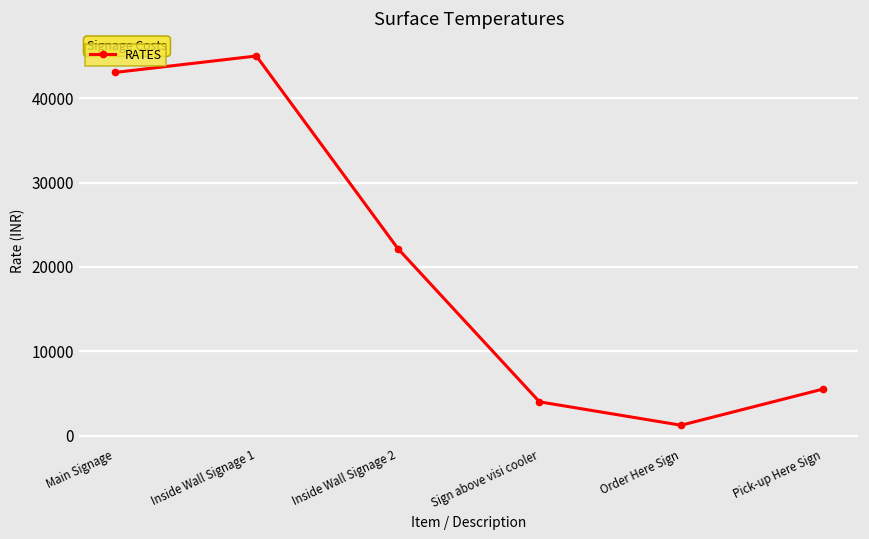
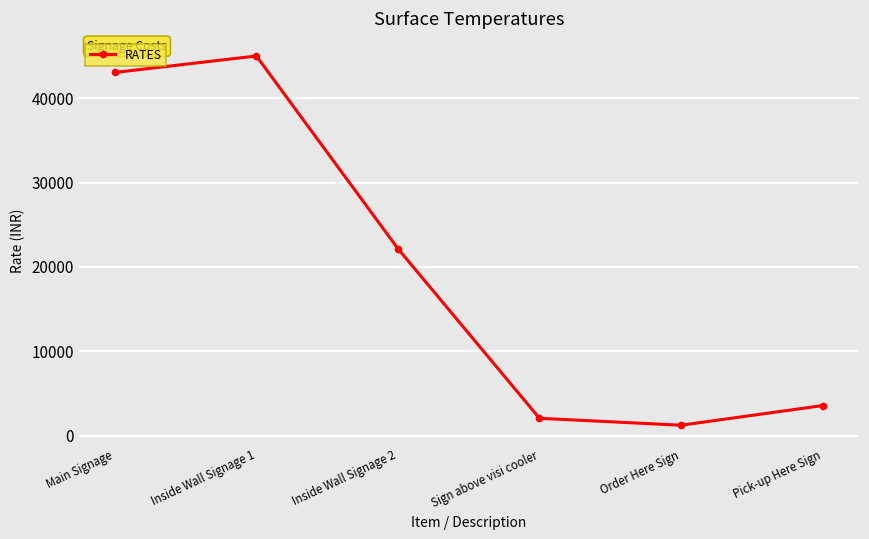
  {
    "Main Signage": 43000,
    "Inside Wall Signage 1": 45000,
    "Inside Wall Signage 2": 22000,
-   "Sign above visi cooler": 4000,
+   "Sign above visi cooler": 2000,
    "Order Here Sign": 1000,
-   "Pick-up Here Sign": 6000
+   "Pick-up Here Sign": 4000
  }
